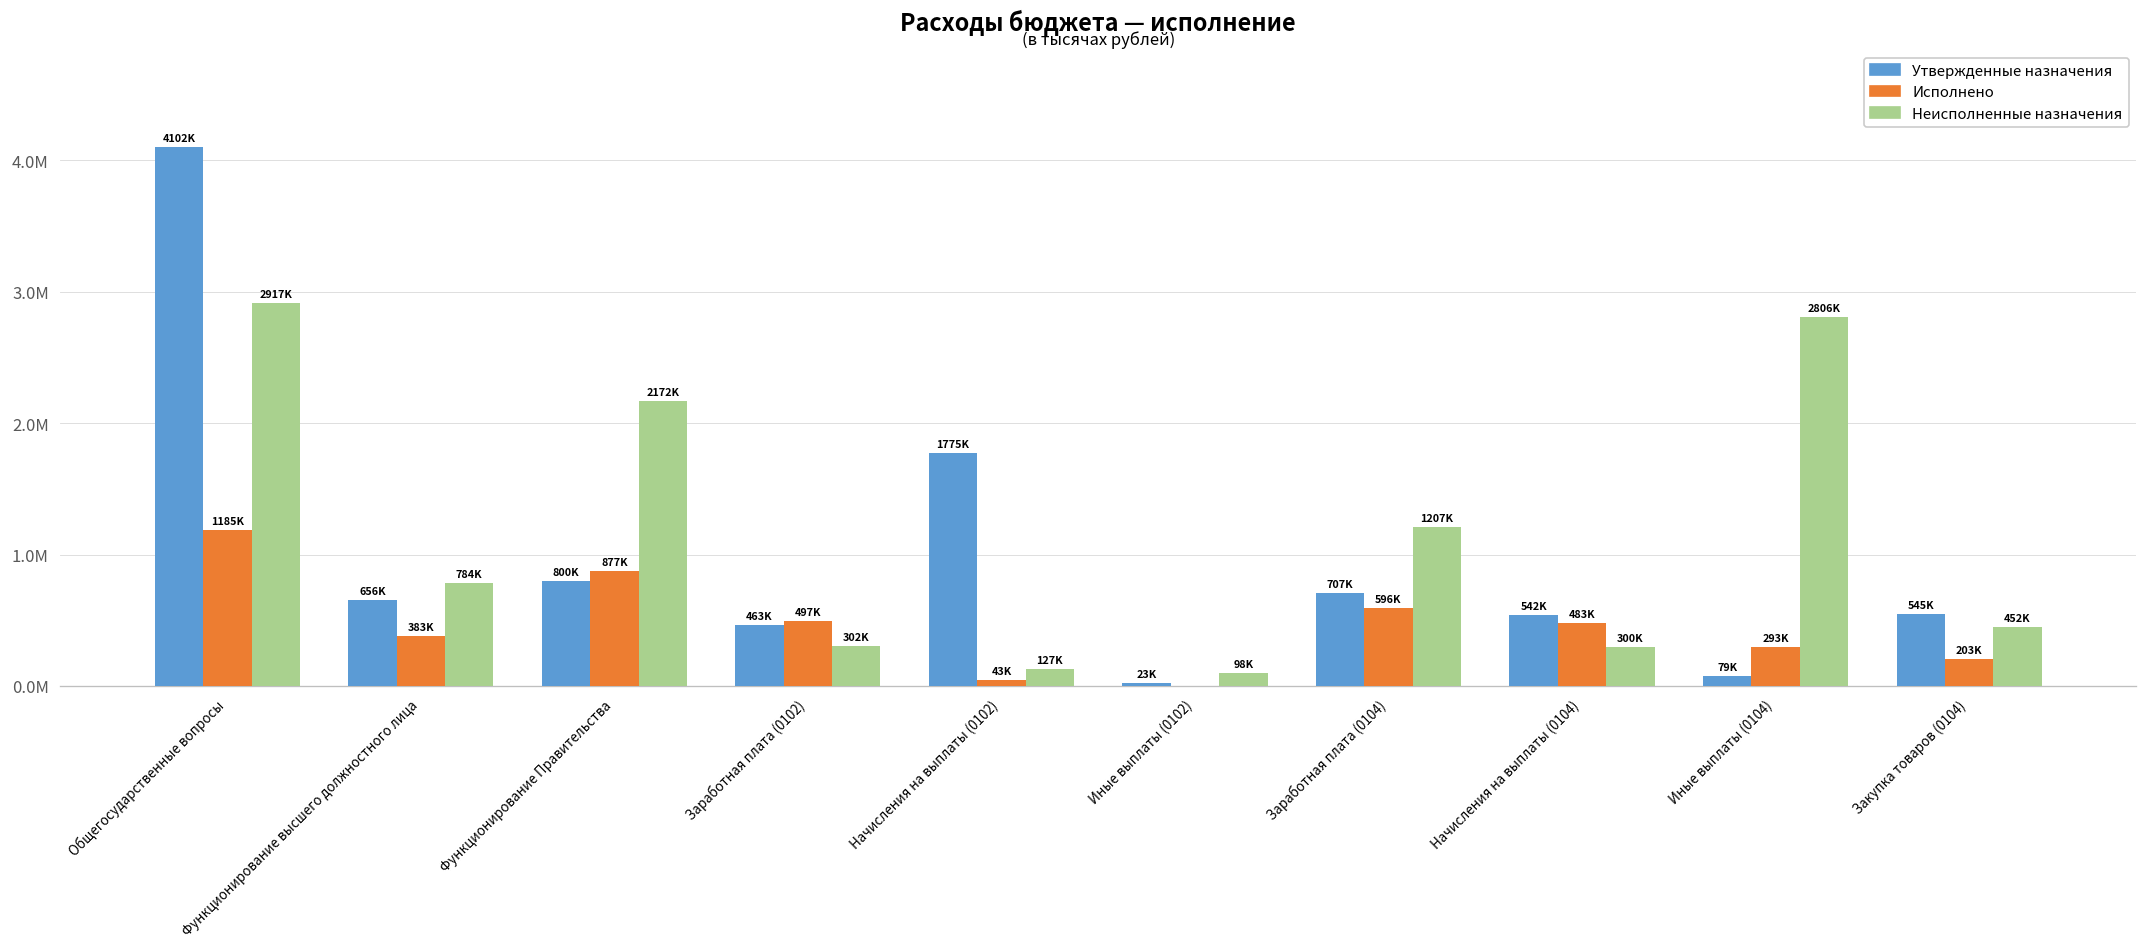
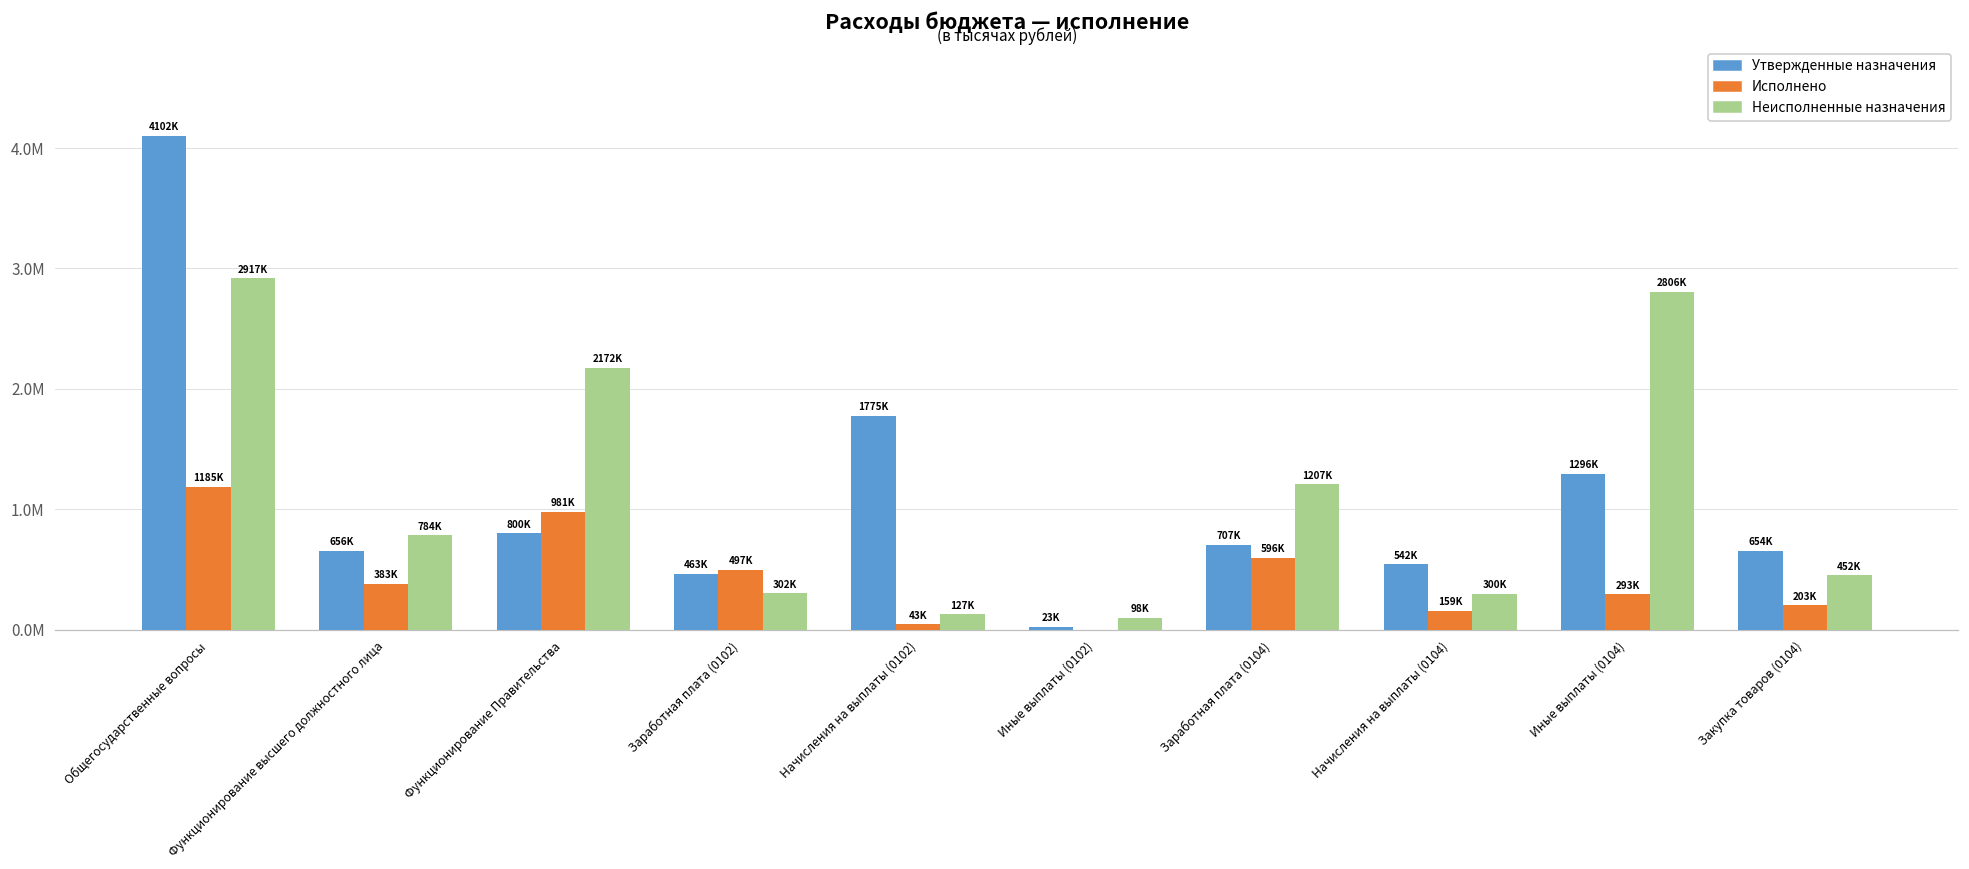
  {
    "Утвержденные назначения": {
      "Общегосударственные вопросы": "4102K",
      "Функционирование высшего должностного лица": "656K",
      "Функционирование Правительства": "800K",
      "Заработная плата (0102)": "463K",
      "Начисления на выплаты (0102)": "1775K",
      "Иные выплаты (0102)": "23K",
      "Заработная плата (0104)": "707K",
      "Начисления на выплаты (0104)": "542K",
-     "Иные выплаты (0104)": "79K",
-     "Закупка товаров (0104)": "545K"
+     "Иные выплаты (0104)": "1296K",
+     "Закупка товаров (0104)": "654K"
    },
    "Исполнено": {
      "Общегосударственные вопросы": "1185K",
      "Функционирование высшего должностного лица": "383K",
-     "Функционирование Правительства": "877K",
+     "Функционирование Правительства": "981K",
      "Заработная плата (0102)": "497K",
      "Начисления на выплаты (0102)": "43K",
      "Заработная плата (0104)": "596K",
-     "Начисления на выплаты (0104)": "483K",
+     "Начисления на выплаты (0104)": "159K",
      "Иные выплаты (0104)": "293K",
      "Закупка товаров (0104)": "203K"
    },
    "Неисполненные назначения": {
      "Общегосударственные вопросы": "2917K",
      "Функционирование высшего должностного лица": "784K",
      "Функционирование Правительства": "2172K",
      "Заработная плата (0102)": "302K",
      "Начисления на выплаты (0102)": "127K",
      "Иные выплаты (0102)": "98K",
      "Заработная плата (0104)": "1207K",
      "Начисления на выплаты (0104)": "300K",
      "Иные выплаты (0104)": "2806K",
      "Закупка товаров (0104)": "452K"
    }
  }
